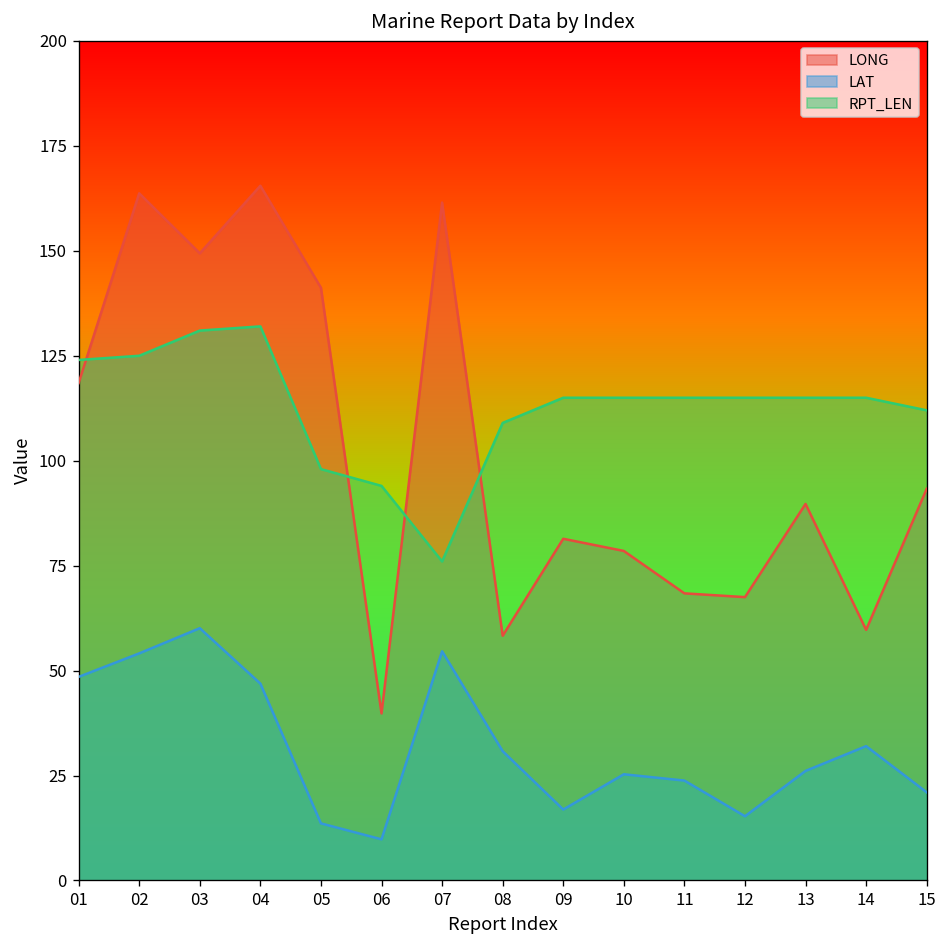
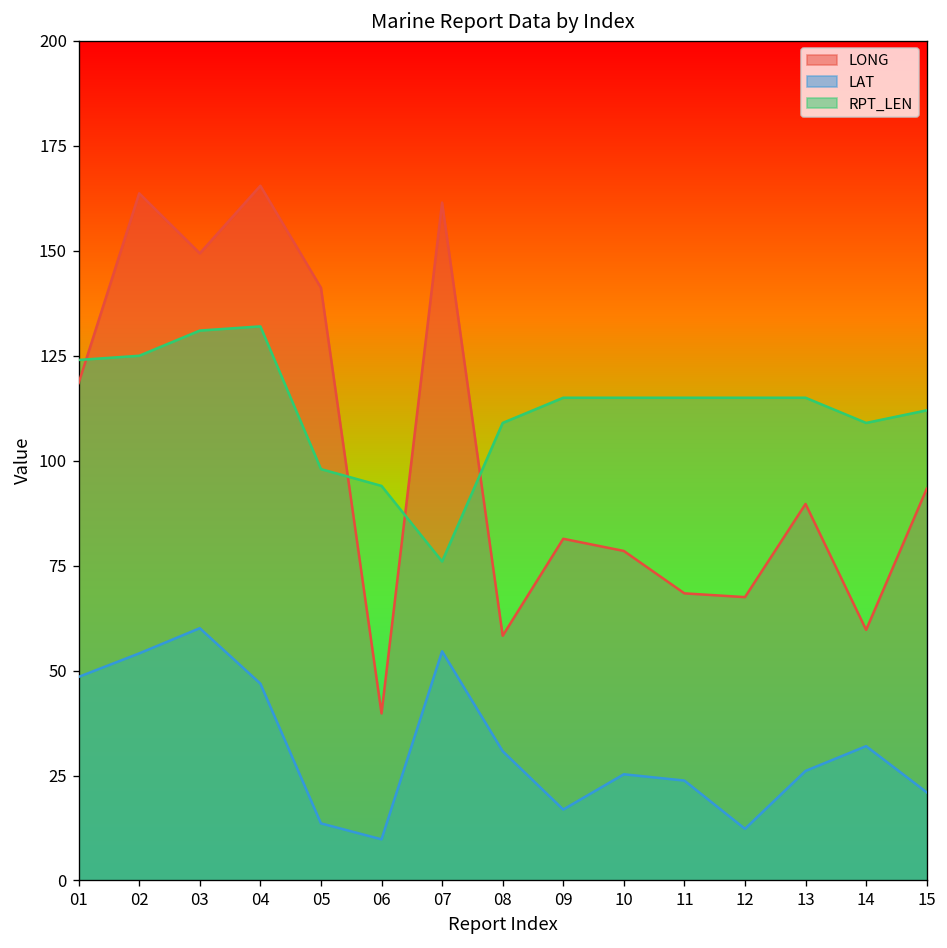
  {
    "LONG": {
      "01": 119,
      "02": 164,
      "03": 149,
      "04": 166,
      "05": 141,
      "06": 40,
      "07": 162,
      "08": 58,
      "09": 81,
      "10": 79,
      "11": 68,
      "12": 68,
      "13": 90,
      "14": 60,
      "15": 93
    },
    "LAT": {
      "01": 49,
      "02": 54,
      "03": 60,
      "04": 47,
      "05": 14,
      "06": 10,
      "07": 55,
      "08": 31,
      "09": 17,
      "10": 25,
      "11": 24,
-     "12": 15,
+     "12": 12,
      "13": 26,
      "14": 32,
      "15": 21
    },
    "RPT_LEN": {
      "01": 124,
      "02": 125,
      "03": 131,
      "04": 132,
      "05": 98,
      "06": 94,
      "07": 76,
      "08": 109,
      "09": 115,
      "10": 115,
      "11": 115,
      "12": 115,
      "13": 115,
-     "14": 115,
+     "14": 109,
      "15": 112
    }
  }
